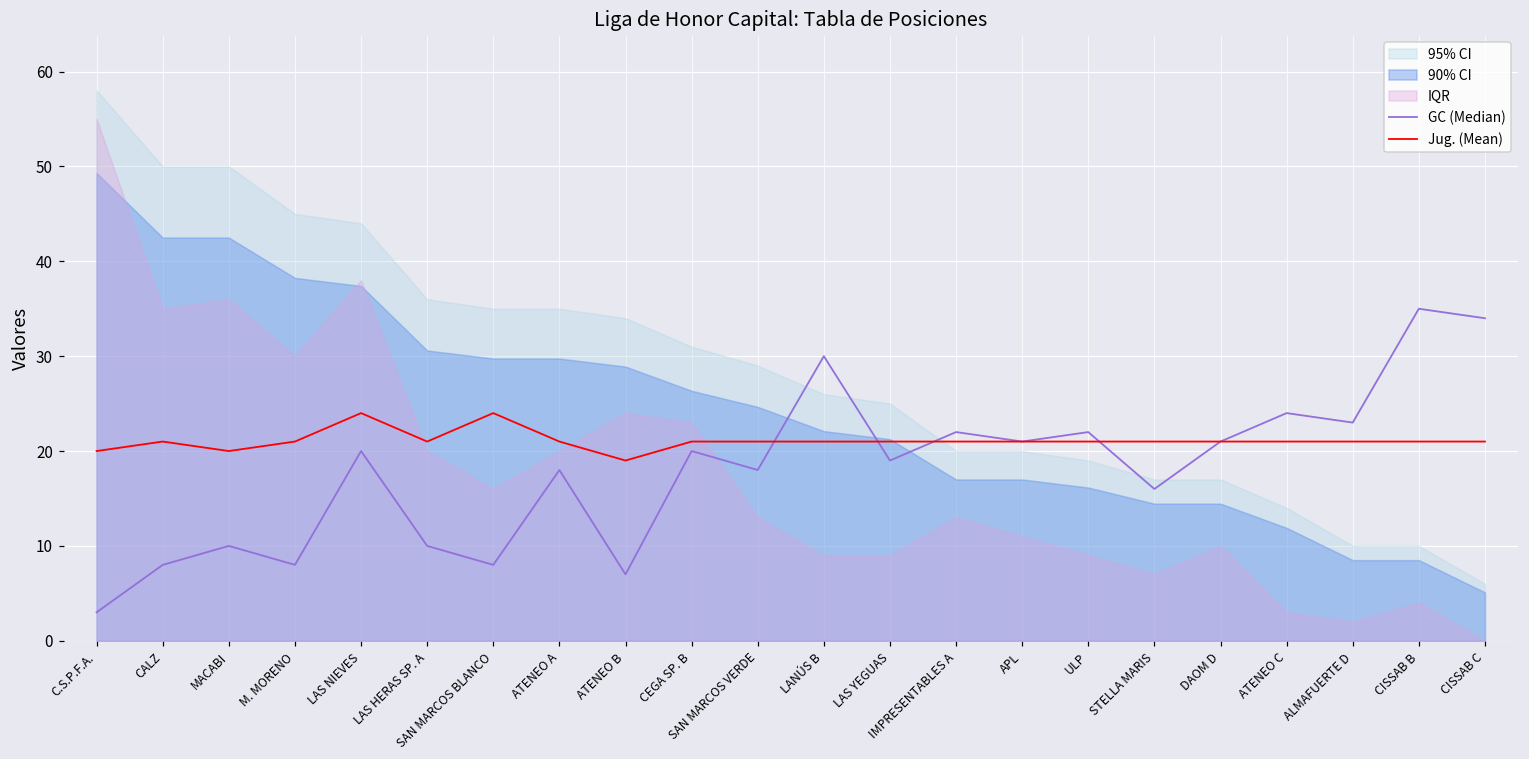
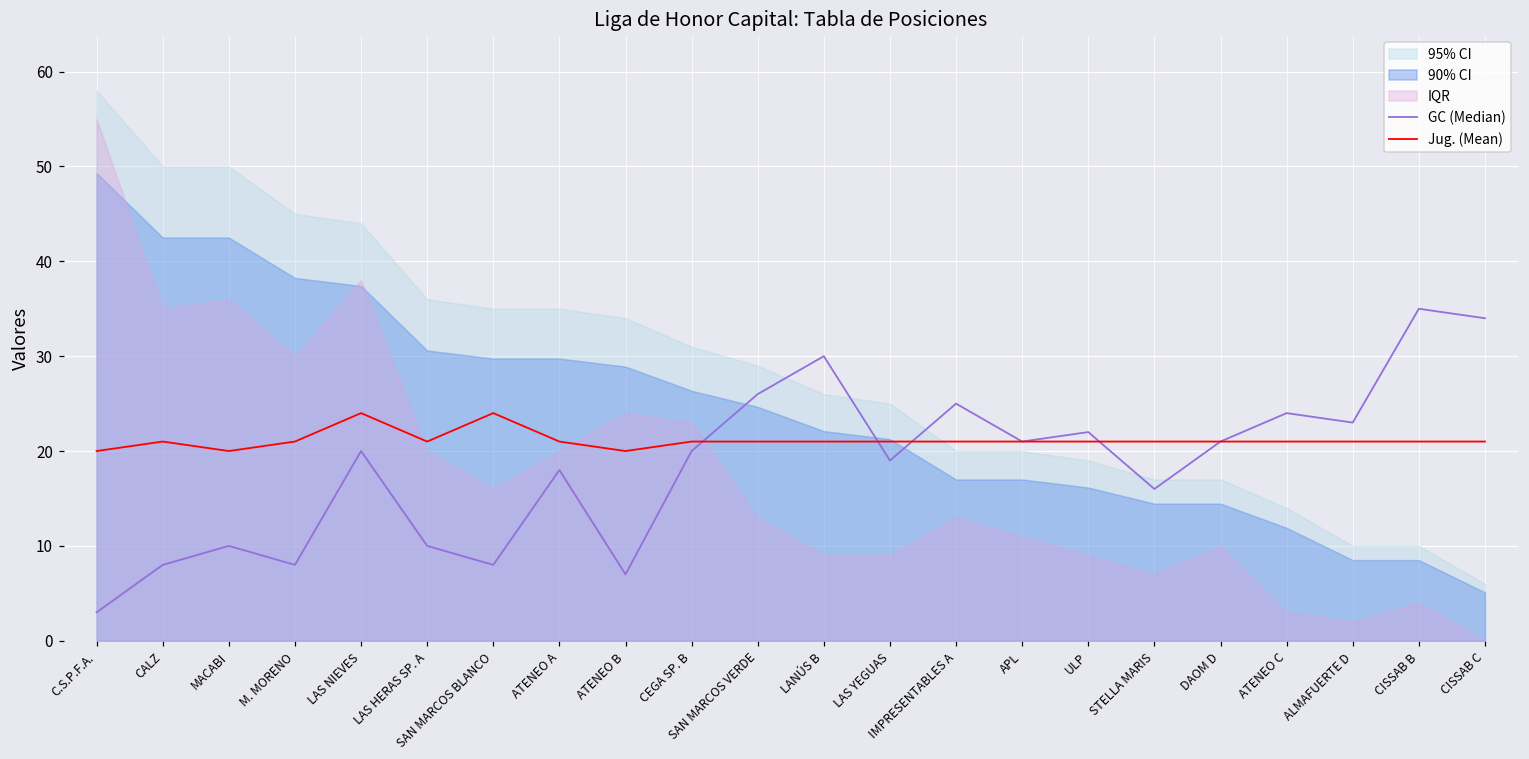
  {
    "GC (Median)": {
      "C.S.P.F.A.": 3,
      "CALZ": 8,
      "MACABI": 10,
      "M. MORENO": 8,
      "LAS NIEVES": 20,
      "LAS HERAS SP. A": 10,
      "SAN MARCOS BLANCO": 8,
      "ATENEO A": 18,
      "ATENEO B": 7,
      "CEGA SP. B": 20,
-     "SAN MARCOS VERDE": 18,
+     "SAN MARCOS VERDE": 26,
      "LANÚS B": 30,
      "LAS YEGUAS": 19,
-     "IMPRESENTABLES A": 22,
+     "IMPRESENTABLES A": 25,
      "ULP": 22,
      "STELLA MARIS": 16,
      "ATENEO C": 24,
      "ALMAFUERTE D": 23,
      "CISSAB B": 35,
      "CISSAB C": 34
    },
    "Jug. (Mean)": {
      "C.S.P.F.A.": 20,
      "CALZ": 21,
      "MACABI": 20,
      "M. MORENO": 21,
      "LAS NIEVES": 24,
      "LAS HERAS SP. A": 21,
      "SAN MARCOS BLANCO": 24,
      "ATENEO A": 21,
-     "ATENEO B": 19,
+     "ATENEO B": 20,
      "CEGA SP. B": 21,
      "SAN MARCOS VERDE": 21,
      "LANÚS B": 21,
      "IMPRESENTABLES A": 21,
      "ULP": 21,
      "STELLA MARIS": 21,
      "ATENEO C": 21,
      "ALMAFUERTE D": 21,
      "CISSAB B": 21,
      "CISSAB C": 21
    },
    "90% CI": {
      "C.S.P.F.A.": 49,
      "CALZ": 43,
      "MACABI": 43,
      "M. MORENO": 38,
      "LAS NIEVES": 37,
      "LAS HERAS SP. A": 31,
      "SAN MARCOS BLANCO": 30,
      "ATENEO A": 30,
      "ATENEO B": 29,
      "CEGA SP. B": 26,
      "SAN MARCOS VERDE": 25,
      "LANÚS B": 22,
      "IMPRESENTABLES A": 17,
      "APL": 17,
      "ULP": 16,
      "STELLA MARIS": 14,
      "DAOM D": 14,
      "ATENEO C": 12,
      "ALMAFUERTE D": 9,
      "CISSAB B": 9,
      "CISSAB C": 5
    }
  }
